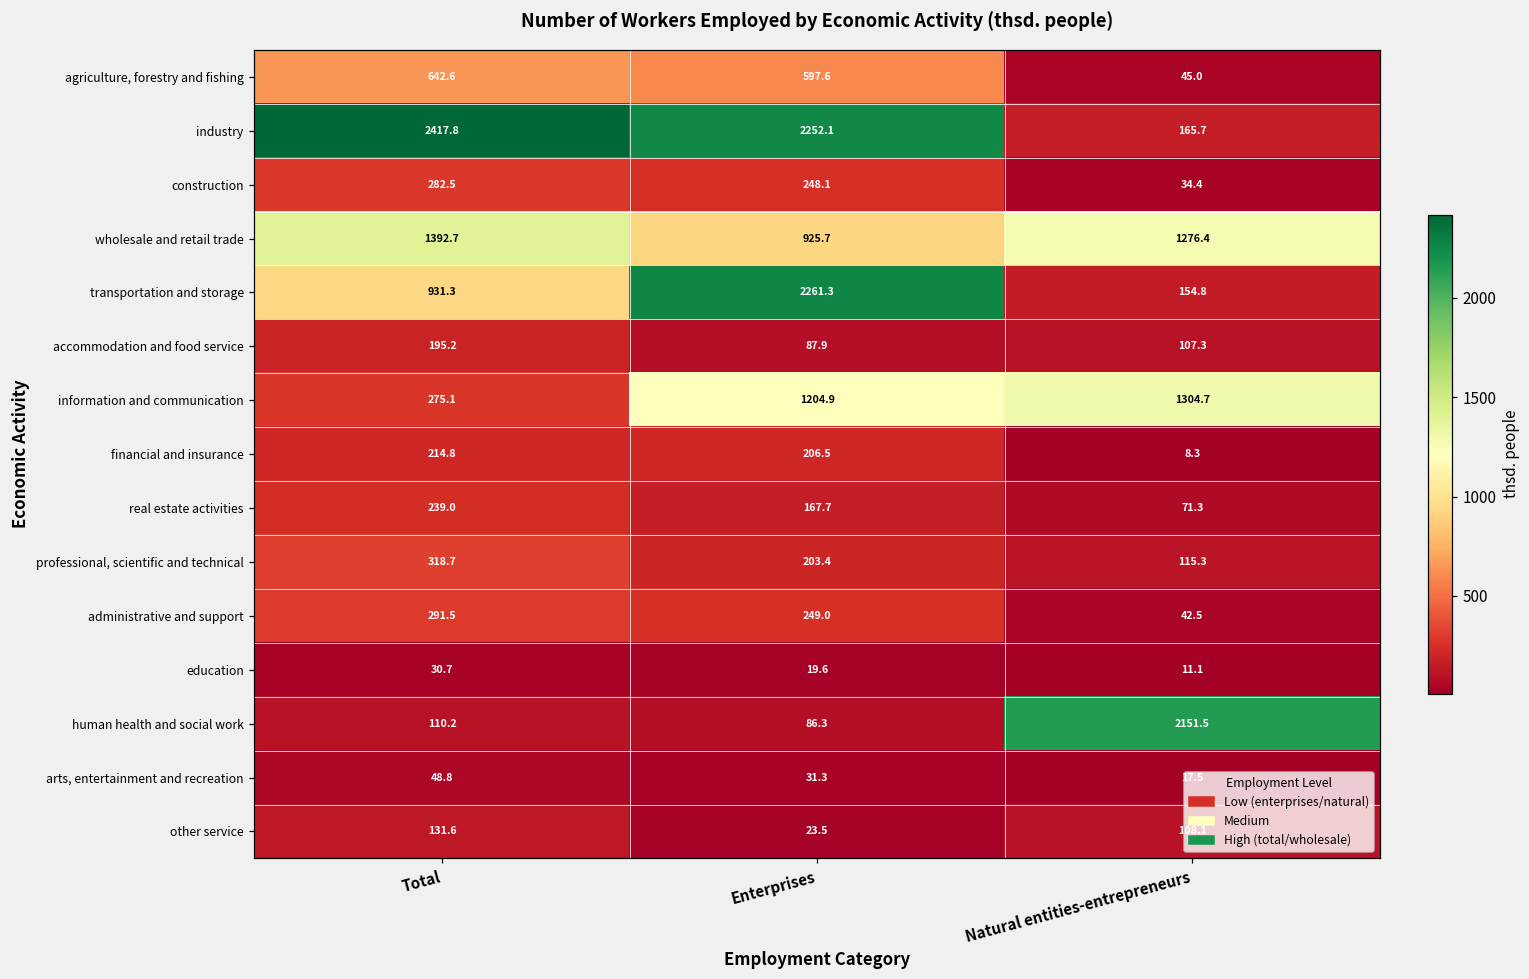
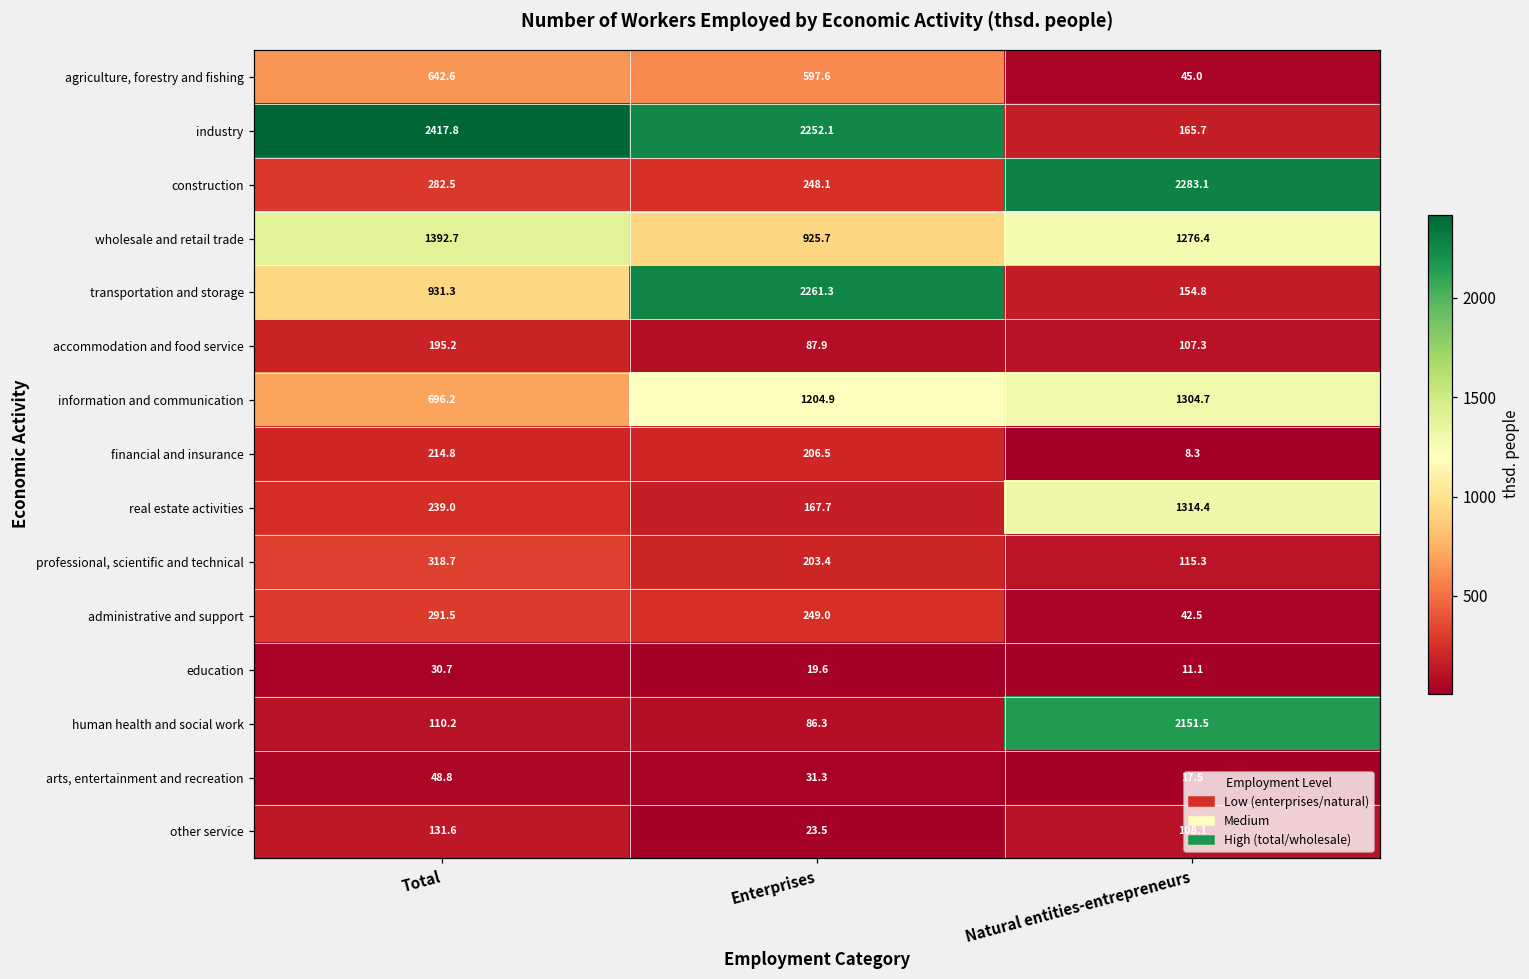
  {
    "agriculture, forestry and fishing": {
      "Total": 642.6,
      "Enterprises": 597.6,
      "Natural entities-entrepreneurs": 45.0
    },
    "industry": {
      "Total": 2417.8,
      "Enterprises": 2252.1,
      "Natural entities-entrepreneurs": 165.7
    },
    "construction": {
      "Total": 282.5,
      "Enterprises": 248.1,
-     "Natural entities-entrepreneurs": 34.4
+     "Natural entities-entrepreneurs": 2283.1
    },
    "wholesale and retail trade": {
      "Total": 1392.7,
      "Enterprises": 925.7,
      "Natural entities-entrepreneurs": 1276.4
    },
    "transportation and storage": {
      "Total": 931.3,
      "Enterprises": 2261.3,
      "Natural entities-entrepreneurs": 154.8
    },
    "accommodation and food service": {
      "Total": 195.2,
      "Enterprises": 87.9,
      "Natural entities-entrepreneurs": 107.3
    },
    "information and communication": {
-     "Total": 275.1,
+     "Total": 696.2,
      "Enterprises": 1204.9,
      "Natural entities-entrepreneurs": 1304.7
    },
    "financial and insurance": {
      "Total": 214.8,
      "Enterprises": 206.5,
      "Natural entities-entrepreneurs": 8.3
    },
    "real estate activities": {
      "Total": 239.0,
      "Enterprises": 167.7,
-     "Natural entities-entrepreneurs": 71.3
+     "Natural entities-entrepreneurs": 1314.4
    },
    "professional, scientific and technical": {
      "Total": 318.7,
      "Enterprises": 203.4,
      "Natural entities-entrepreneurs": 115.3
    },
    "administrative and support": {
      "Total": 291.5,
      "Enterprises": 249.0,
      "Natural entities-entrepreneurs": 42.5
    },
    "education": {
      "Total": 30.7,
      "Enterprises": 19.6,
      "Natural entities-entrepreneurs": 11.1
    },
    "human health and social work": {
      "Total": 110.2,
      "Enterprises": 86.3,
      "Natural entities-entrepreneurs": 2151.5
    },
    "arts, entertainment and recreation": {
      "Total": 48.8,
      "Enterprises": 31.3
    },
    "other service": {
      "Total": 131.6,
      "Enterprises": 23.5
    }
  }
